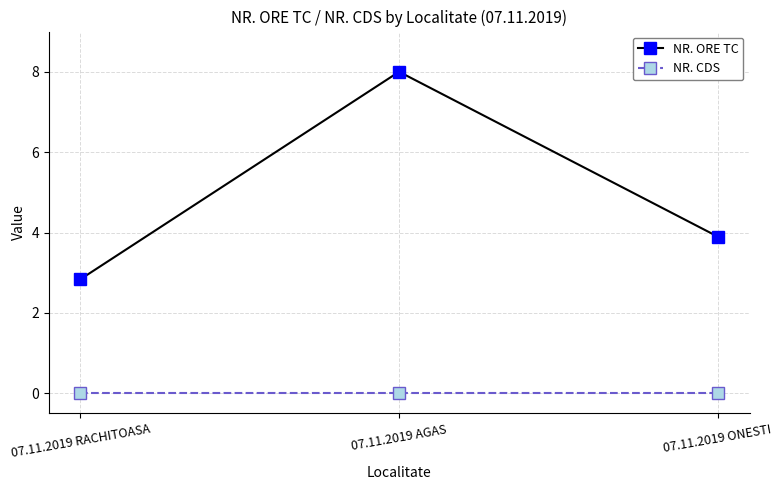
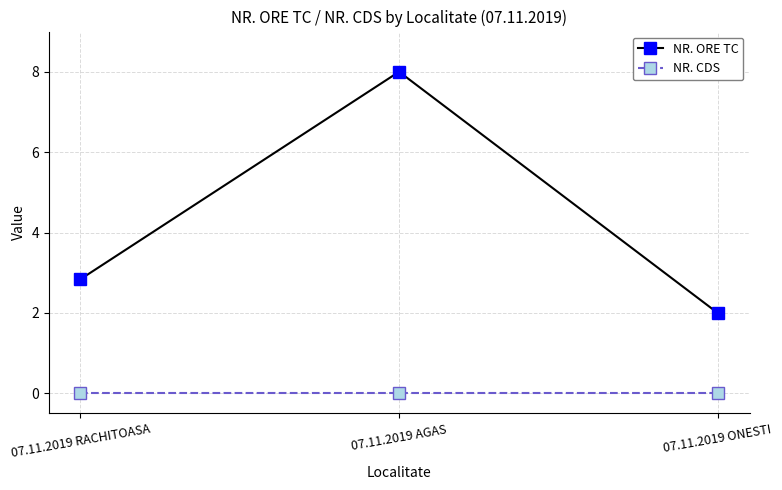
  {
    "NR. ORE TC": {
      "07.11.2019 RACHITOASA": 2.8,
      "07.11.2019 AGAS": 8.0,
-     "07.11.2019 ONESTI": 3.9
+     "07.11.2019 ONESTI": 2.0
    },
    "NR. CDS": {
      "07.11.2019 RACHITOASA": 0.0,
      "07.11.2019 AGAS": 0.0,
      "07.11.2019 ONESTI": 0.0
    }
  }
